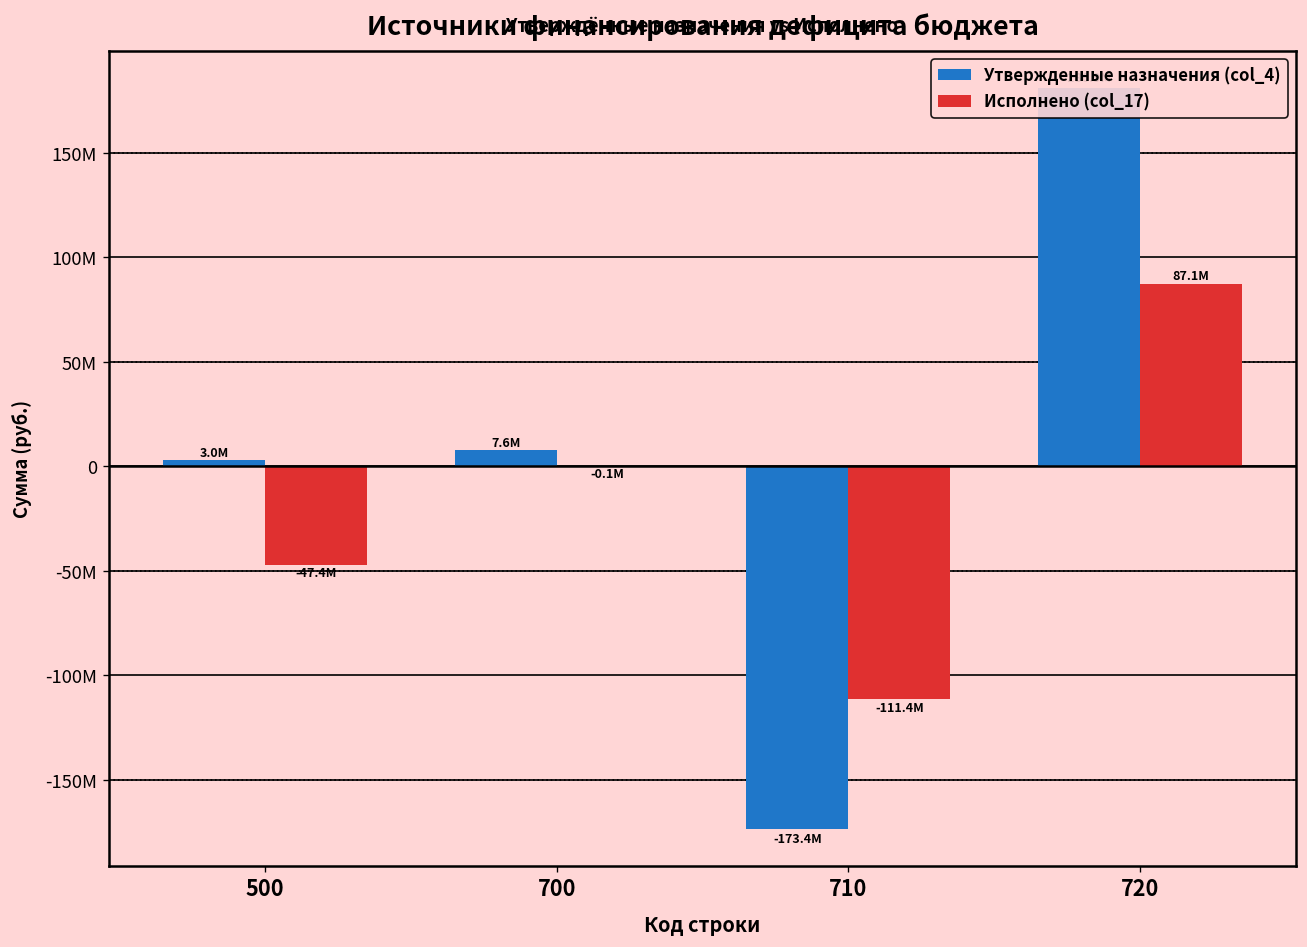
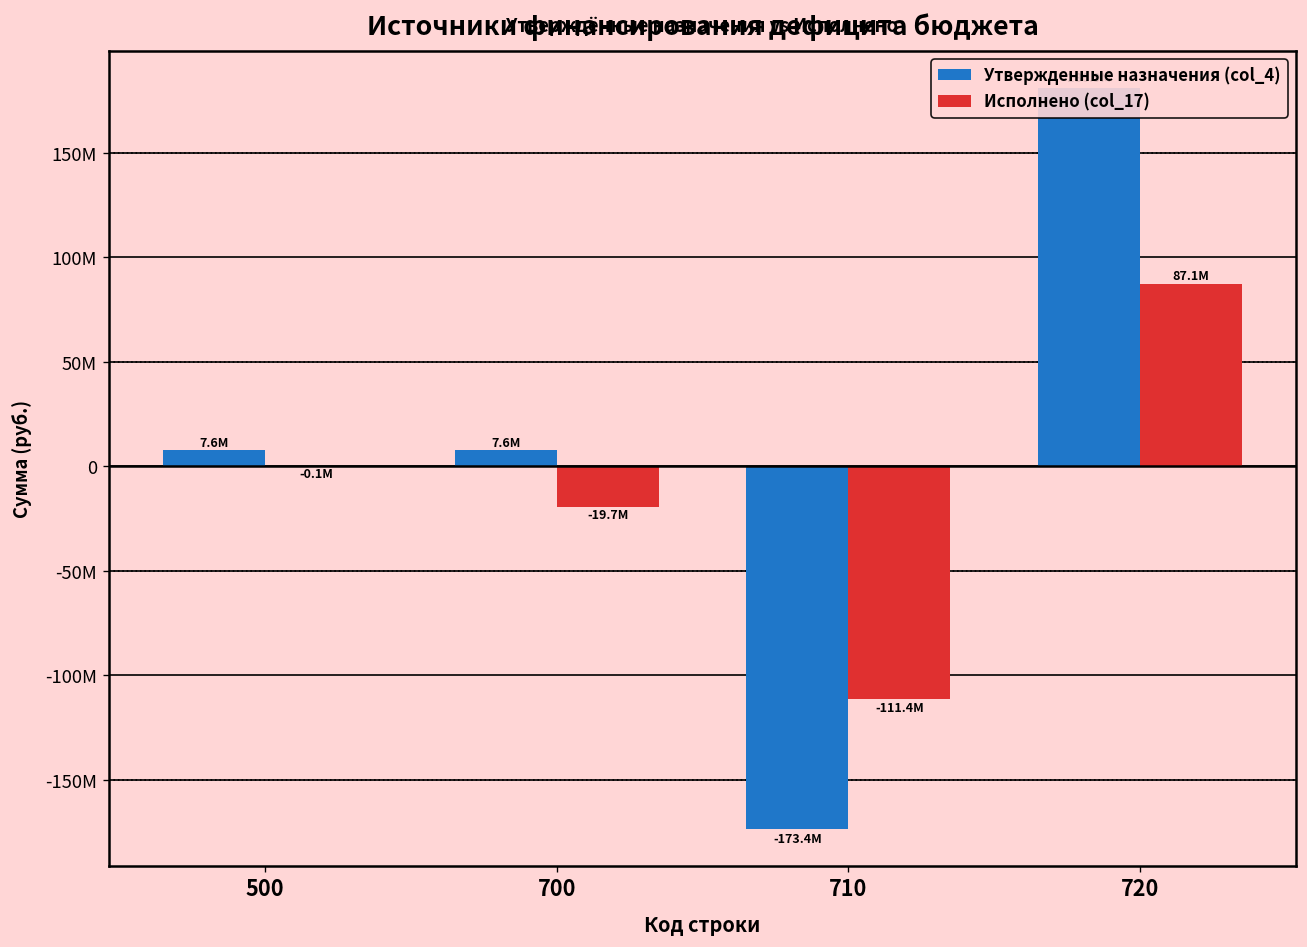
  {
    "Утвержденные назначения (col_4)": {
-     "500": "3.0M",
+     "500": "7.6M",
      "700": "7.6M",
      "710": "-173.4M"
    },
    "Исполнено (col_17)": {
-     "500": "-47.4M",
-     "700": "-0.1M",
+     "500": "-0.1M",
+     "700": "-19.7M",
      "710": "-111.4M",
      "720": "87.1M"
    }
  }
